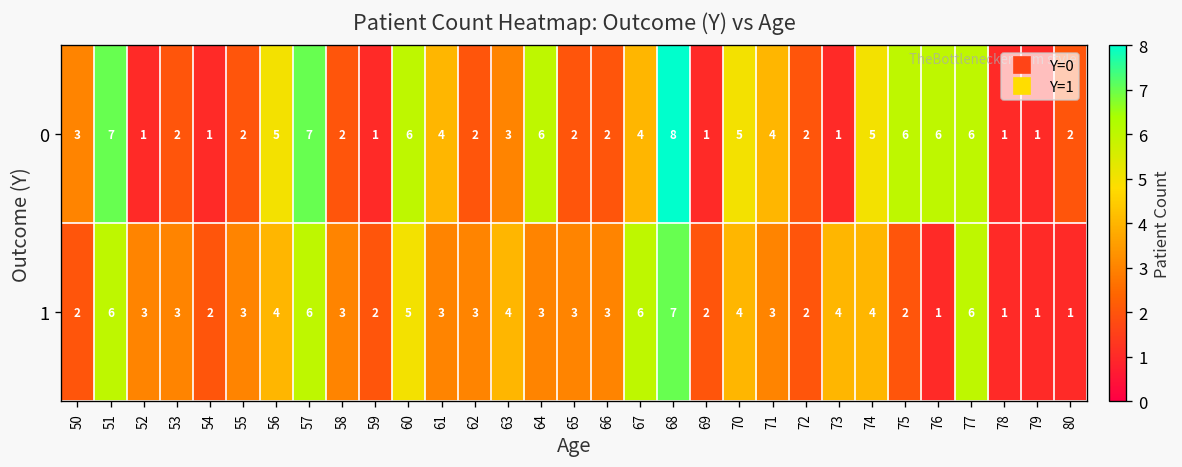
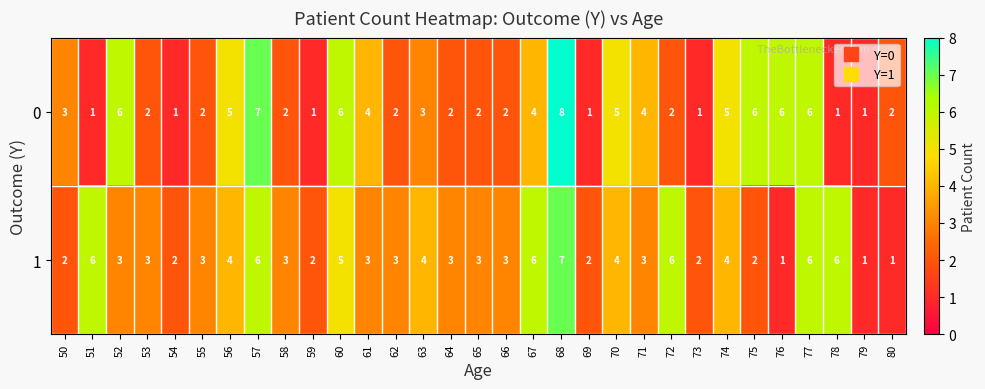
  {
    "0": {
      "50": 3,
-     "51": 7,
-     "52": 1,
+     "51": 1,
+     "52": 6,
      "53": 2,
      "54": 1,
      "55": 2,
      "56": 5,
      "57": 7,
      "58": 2,
      "59": 1,
      "60": 6,
      "61": 4,
      "62": 2,
      "63": 3,
-     "64": 6,
+     "64": 2,
      "65": 2,
      "66": 2,
      "67": 4,
      "68": 8,
      "69": 1,
      "70": 5,
      "71": 4,
      "72": 2,
      "73": 1,
      "74": 5,
      "75": 6,
      "76": 6,
      "77": 6,
      "78": 1,
      "79": 1,
      "80": 2
    },
    "1": {
      "50": 2,
      "51": 6,
      "52": 3,
      "53": 3,
      "54": 2,
      "55": 3,
      "56": 4,
      "57": 6,
      "58": 3,
      "59": 2,
      "60": 5,
      "61": 3,
      "62": 3,
      "63": 4,
      "64": 3,
      "65": 3,
      "66": 3,
      "67": 6,
      "68": 7,
      "69": 2,
      "70": 4,
      "71": 3,
-     "72": 2,
-     "73": 4,
+     "72": 6,
+     "73": 2,
      "74": 4,
      "75": 2,
      "76": 1,
      "77": 6,
-     "78": 1,
+     "78": 6,
      "79": 1,
      "80": 1
    }
  }
